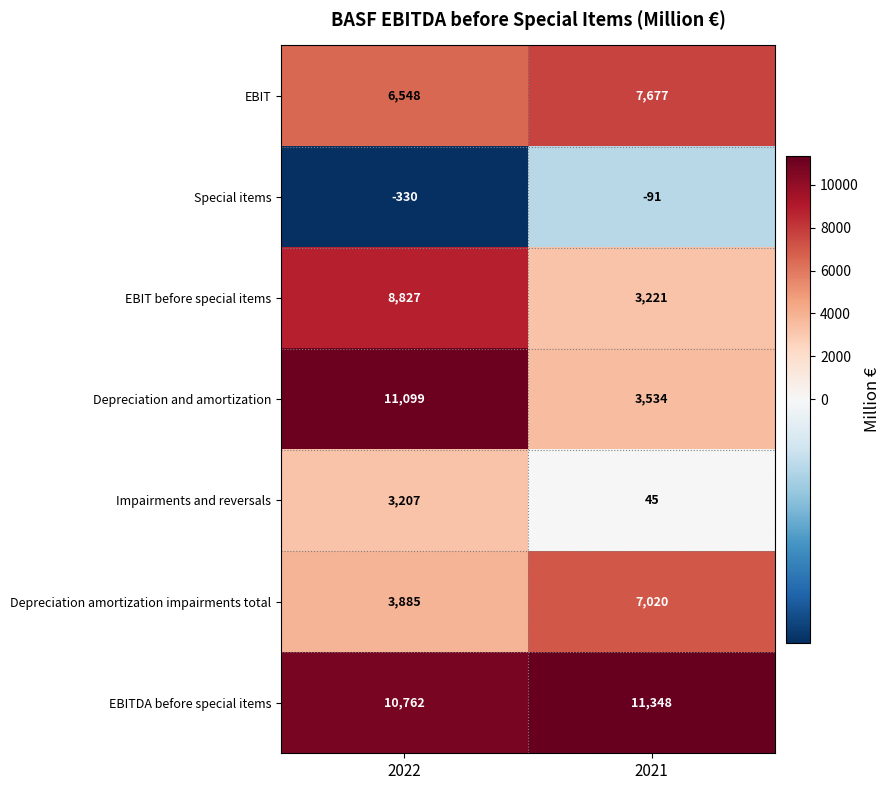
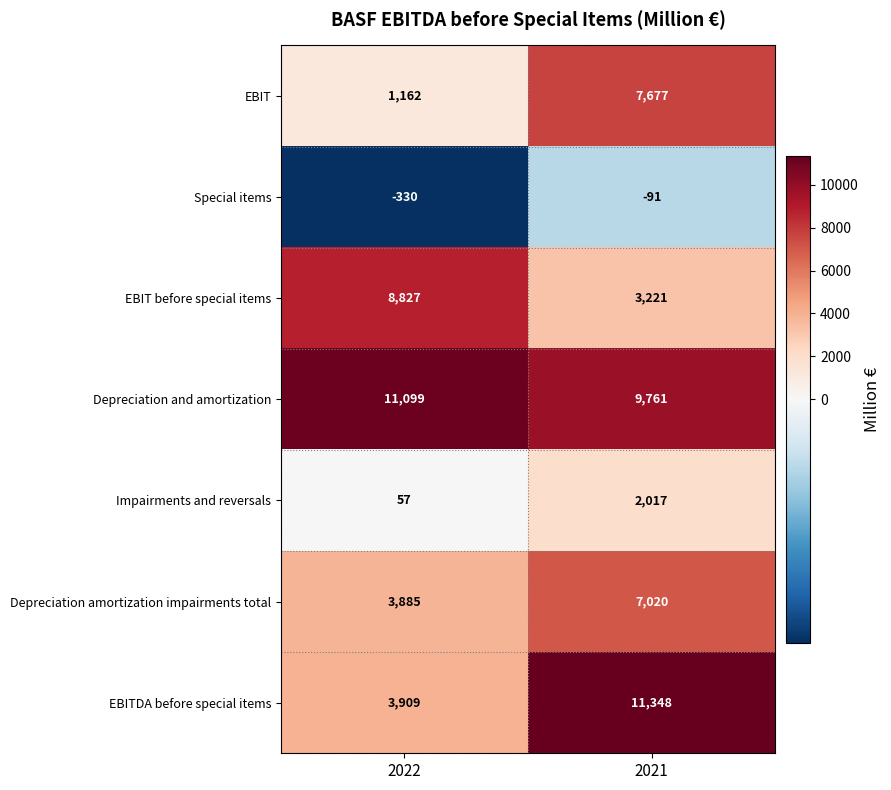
  {
    "EBIT": {
-     "2022": "6,548",
+     "2022": "1,162",
      "2021": "7,677"
    },
    "Special items": {
      "2022": "-330",
      "2021": "-91"
    },
    "EBIT before special items": {
      "2022": "8,827",
      "2021": "3,221"
    },
    "Depreciation and amortization": {
      "2022": "11,099",
-     "2021": "3,534"
+     "2021": "9,761"
    },
    "Impairments and reversals": {
-     "2022": "3,207",
-     "2021": "45"
+     "2022": "57",
+     "2021": "2,017"
    },
    "Depreciation amortization impairments total": {
      "2022": "3,885",
      "2021": "7,020"
    },
    "EBITDA before special items": {
-     "2022": "10,762",
+     "2022": "3,909",
      "2021": "11,348"
    }
  }
